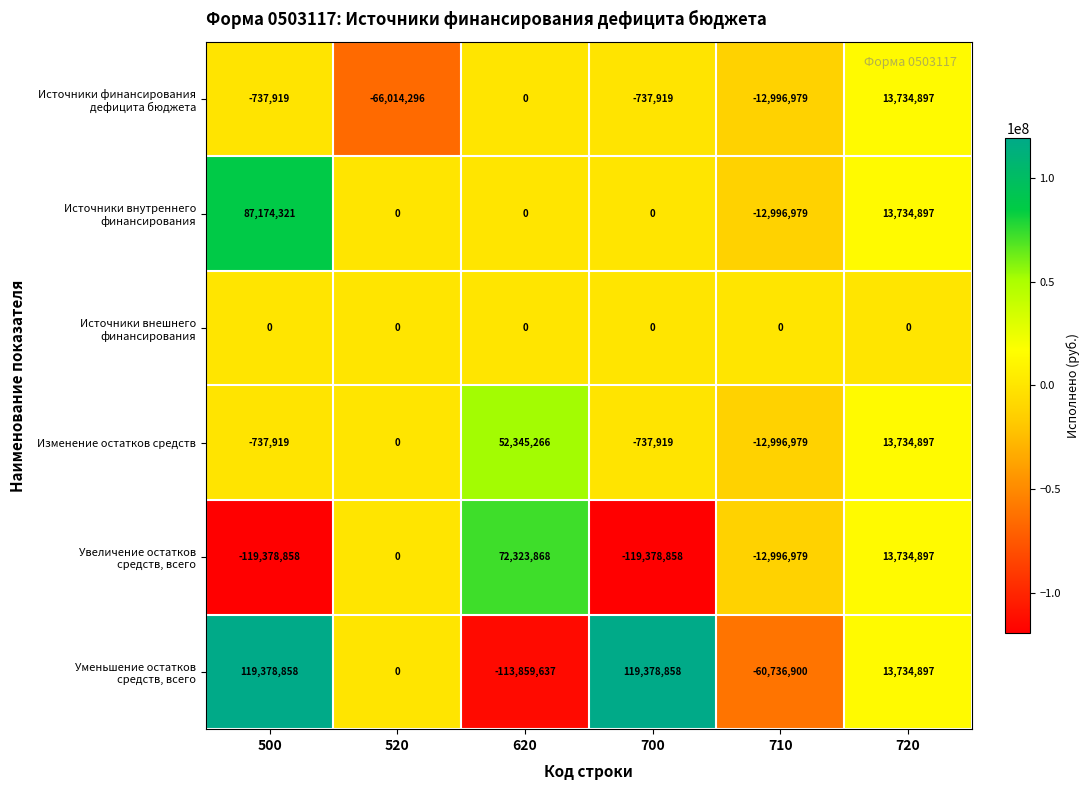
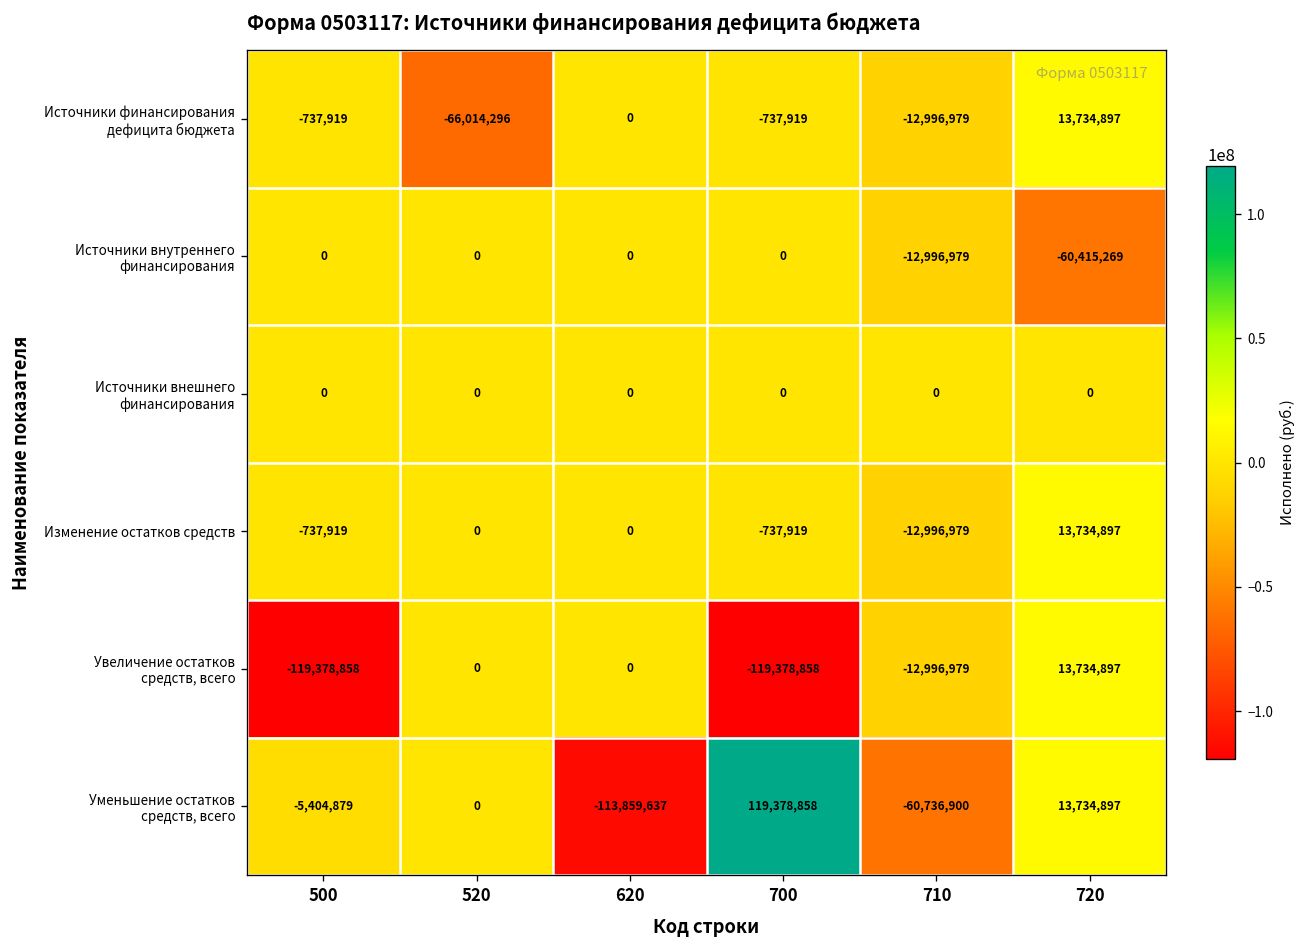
  {
    "Источники финансирования дефицита бюджета": {
      "500": "-737,919",
      "520": "-66,014,296",
      "620": "0",
      "700": "-737,919",
      "710": "-12,996,979"
    },
    "Источники внутреннего финансирования": {
-     "500": "87,174,321",
+     "500": "0",
      "520": "0",
      "620": "0",
      "700": "0",
      "710": "-12,996,979",
-     "720": "13,734,897"
+     "720": "-60,415,269"
    },
    "Источники внешнего финансирования": {
      "500": "0",
      "520": "0",
      "620": "0",
      "700": "0",
      "710": "0",
      "720": "0"
    },
    "Изменение остатков средств": {
      "500": "-737,919",
      "520": "0",
-     "620": "52,345,266",
+     "620": "0",
      "700": "-737,919",
      "710": "-12,996,979",
      "720": "13,734,897"
    },
    "Увеличение остатков средств, всего": {
      "500": "-119,378,858",
      "520": "0",
-     "620": "72,323,868",
+     "620": "0",
      "700": "-119,378,858",
      "710": "-12,996,979",
      "720": "13,734,897"
    },
    "Уменьшение остатков средств, всего": {
-     "500": "119,378,858",
+     "500": "-5,404,879",
      "520": "0",
      "620": "-113,859,637",
      "700": "119,378,858",
      "710": "-60,736,900",
      "720": "13,734,897"
    }
  }
